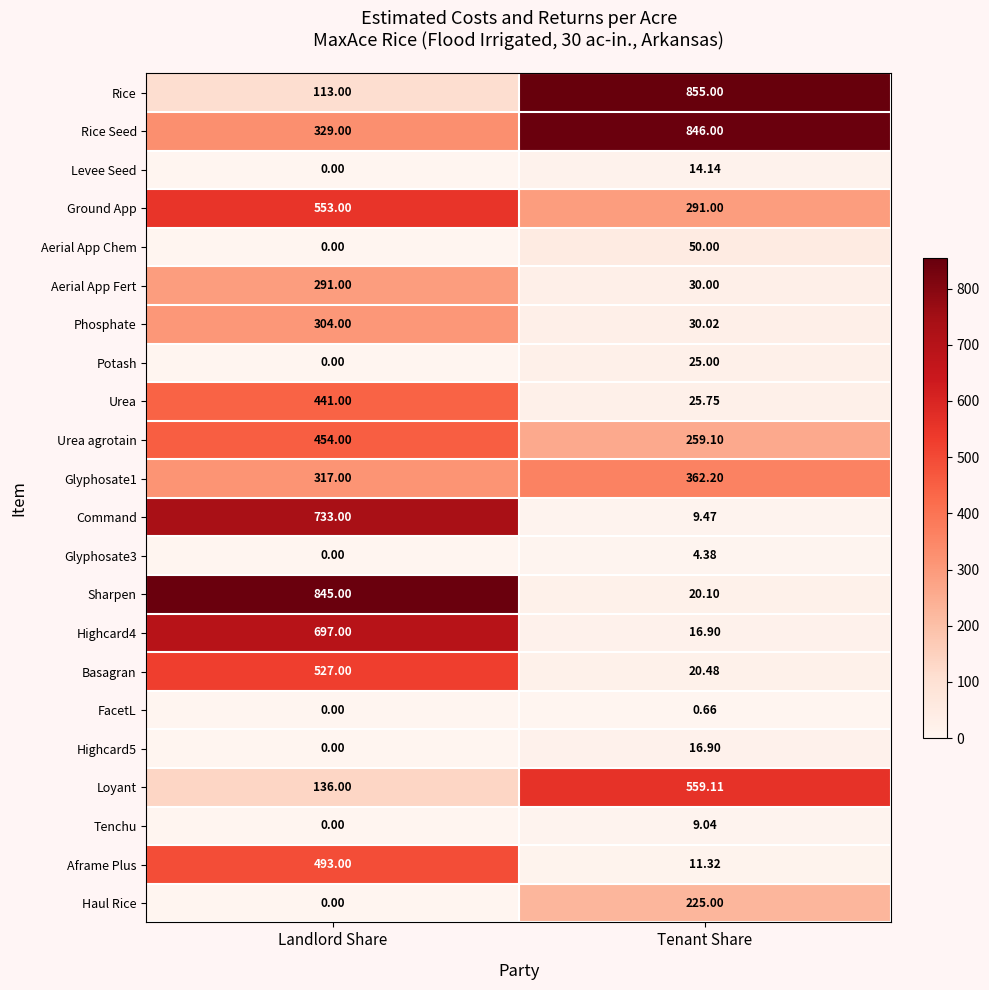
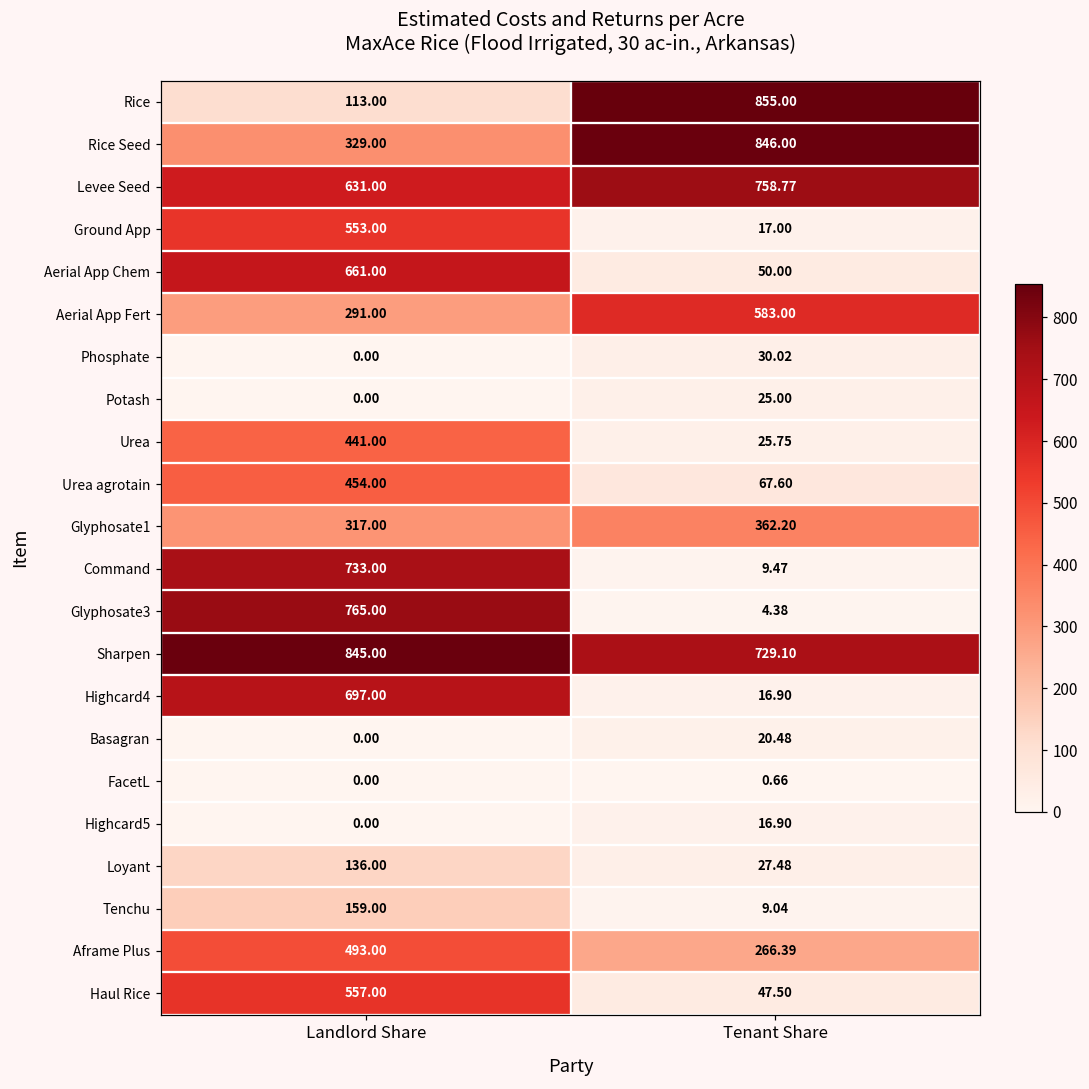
  {
    "Rice": {
      "Landlord Share": 113.00,
      "Tenant Share": 855.00
    },
    "Rice Seed": {
      "Landlord Share": 329.00,
      "Tenant Share": 846.00
    },
    "Levee Seed": {
-     "Landlord Share": 0.00,
-     "Tenant Share": 14.14
+     "Landlord Share": 631.00,
+     "Tenant Share": 758.77
    },
    "Ground App": {
      "Landlord Share": 553.00,
-     "Tenant Share": 291.00
+     "Tenant Share": 17.00
    },
    "Aerial App Chem": {
-     "Landlord Share": 0.00,
+     "Landlord Share": 661.00,
      "Tenant Share": 50.00
    },
    "Aerial App Fert": {
      "Landlord Share": 291.00,
-     "Tenant Share": 30.00
+     "Tenant Share": 583.00
    },
    "Phosphate": {
-     "Landlord Share": 304.00,
+     "Landlord Share": 0.00,
      "Tenant Share": 30.02
    },
    "Potash": {
      "Landlord Share": 0.00,
      "Tenant Share": 25.00
    },
    "Urea": {
      "Landlord Share": 441.00,
      "Tenant Share": 25.75
    },
    "Urea agrotain": {
      "Landlord Share": 454.00,
-     "Tenant Share": 259.10
+     "Tenant Share": 67.60
    },
    "Glyphosate1": {
      "Landlord Share": 317.00,
      "Tenant Share": 362.20
    },
    "Command": {
      "Landlord Share": 733.00,
      "Tenant Share": 9.47
    },
    "Glyphosate3": {
-     "Landlord Share": 0.00,
+     "Landlord Share": 765.00,
      "Tenant Share": 4.38
    },
    "Sharpen": {
      "Landlord Share": 845.00,
-     "Tenant Share": 20.10
+     "Tenant Share": 729.10
    },
    "Highcard4": {
      "Landlord Share": 697.00,
      "Tenant Share": 16.90
    },
    "Basagran": {
-     "Landlord Share": 527.00,
+     "Landlord Share": 0.00,
      "Tenant Share": 20.48
    },
    "FacetL": {
      "Landlord Share": 0.00,
      "Tenant Share": 0.66
    },
    "Highcard5": {
      "Landlord Share": 0.00,
      "Tenant Share": 16.90
    },
    "Loyant": {
      "Landlord Share": 136.00,
-     "Tenant Share": 559.11
+     "Tenant Share": 27.48
    },
    "Tenchu": {
-     "Landlord Share": 0.00,
+     "Landlord Share": 159.00,
      "Tenant Share": 9.04
    },
    "Aframe Plus": {
      "Landlord Share": 493.00,
-     "Tenant Share": 11.32
+     "Tenant Share": 266.39
    },
    "Haul Rice": {
-     "Landlord Share": 0.00,
-     "Tenant Share": 225.00
+     "Landlord Share": 557.00,
+     "Tenant Share": 47.50
    }
  }
